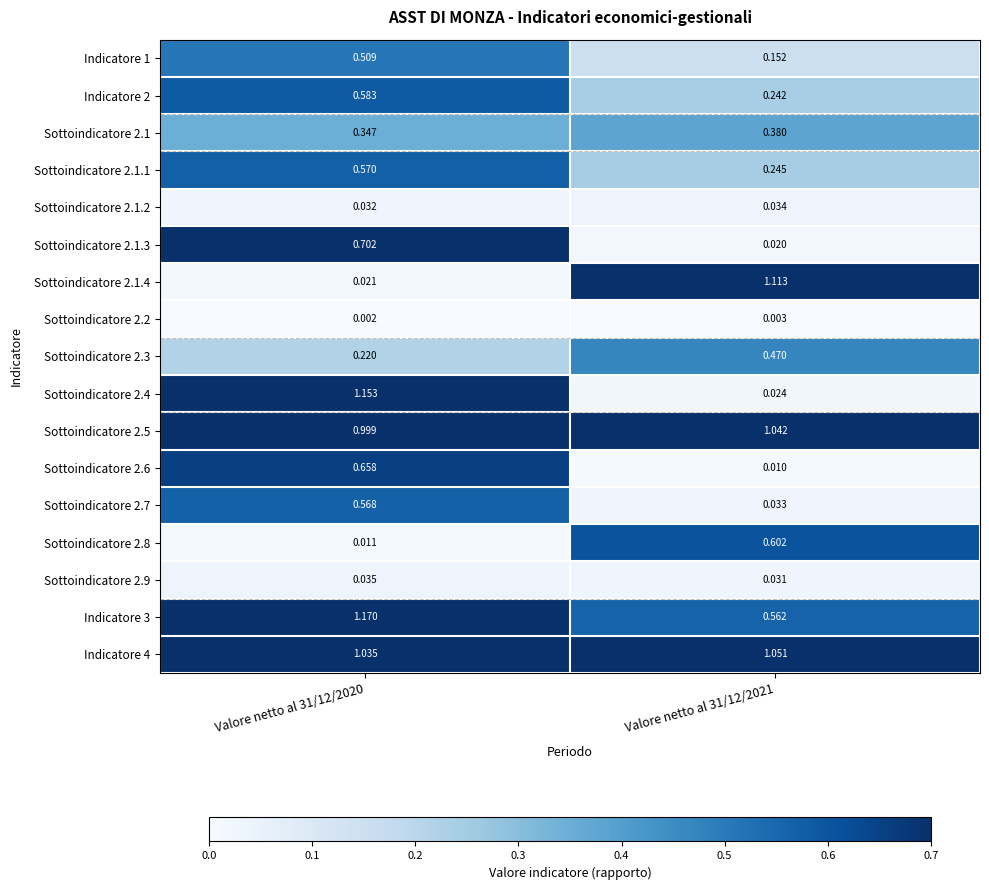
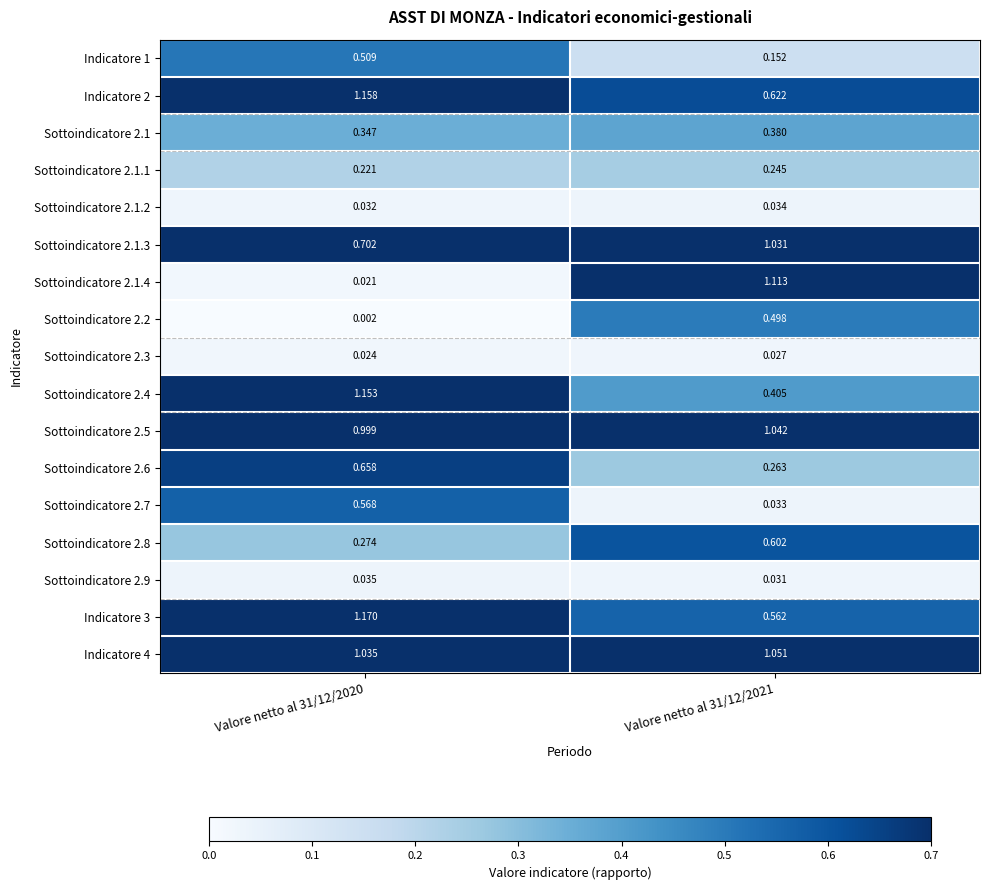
  {
    "Indicatore 1": {
      "Valore netto al 31/12/2020": 0.509,
      "Valore netto al 31/12/2021": 0.152
    },
    "Indicatore 2": {
-     "Valore netto al 31/12/2020": 0.583,
-     "Valore netto al 31/12/2021": 0.242
+     "Valore netto al 31/12/2020": 1.158,
+     "Valore netto al 31/12/2021": 0.622
    },
    "Sottoindicatore 2.1": {
      "Valore netto al 31/12/2020": 0.347,
      "Valore netto al 31/12/2021": 0.380
    },
    "Sottoindicatore 2.1.1": {
-     "Valore netto al 31/12/2020": 0.570,
+     "Valore netto al 31/12/2020": 0.221,
      "Valore netto al 31/12/2021": 0.245
    },
    "Sottoindicatore 2.1.2": {
      "Valore netto al 31/12/2020": 0.032,
      "Valore netto al 31/12/2021": 0.034
    },
    "Sottoindicatore 2.1.3": {
      "Valore netto al 31/12/2020": 0.702,
-     "Valore netto al 31/12/2021": 0.020
+     "Valore netto al 31/12/2021": 1.031
    },
    "Sottoindicatore 2.1.4": {
      "Valore netto al 31/12/2020": 0.021,
      "Valore netto al 31/12/2021": 1.113
    },
    "Sottoindicatore 2.2": {
      "Valore netto al 31/12/2020": 0.002,
-     "Valore netto al 31/12/2021": 0.003
+     "Valore netto al 31/12/2021": 0.498
    },
    "Sottoindicatore 2.3": {
-     "Valore netto al 31/12/2020": 0.220,
-     "Valore netto al 31/12/2021": 0.470
+     "Valore netto al 31/12/2020": 0.024,
+     "Valore netto al 31/12/2021": 0.027
    },
    "Sottoindicatore 2.4": {
      "Valore netto al 31/12/2020": 1.153,
-     "Valore netto al 31/12/2021": 0.024
+     "Valore netto al 31/12/2021": 0.405
    },
    "Sottoindicatore 2.5": {
      "Valore netto al 31/12/2020": 0.999,
      "Valore netto al 31/12/2021": 1.042
    },
    "Sottoindicatore 2.6": {
      "Valore netto al 31/12/2020": 0.658,
-     "Valore netto al 31/12/2021": 0.010
+     "Valore netto al 31/12/2021": 0.263
    },
    "Sottoindicatore 2.7": {
      "Valore netto al 31/12/2020": 0.568,
      "Valore netto al 31/12/2021": 0.033
    },
    "Sottoindicatore 2.8": {
-     "Valore netto al 31/12/2020": 0.011,
+     "Valore netto al 31/12/2020": 0.274,
      "Valore netto al 31/12/2021": 0.602
    },
    "Sottoindicatore 2.9": {
      "Valore netto al 31/12/2020": 0.035,
      "Valore netto al 31/12/2021": 0.031
    },
    "Indicatore 3": {
      "Valore netto al 31/12/2020": 1.170,
      "Valore netto al 31/12/2021": 0.562
    },
    "Indicatore 4": {
      "Valore netto al 31/12/2020": 1.035,
      "Valore netto al 31/12/2021": 1.051
    }
  }
